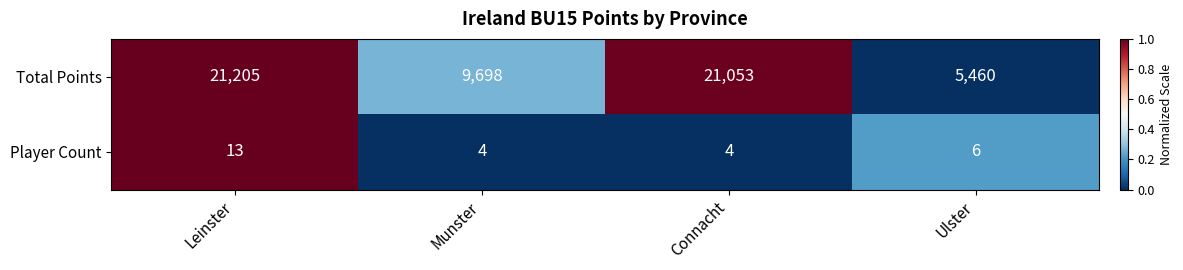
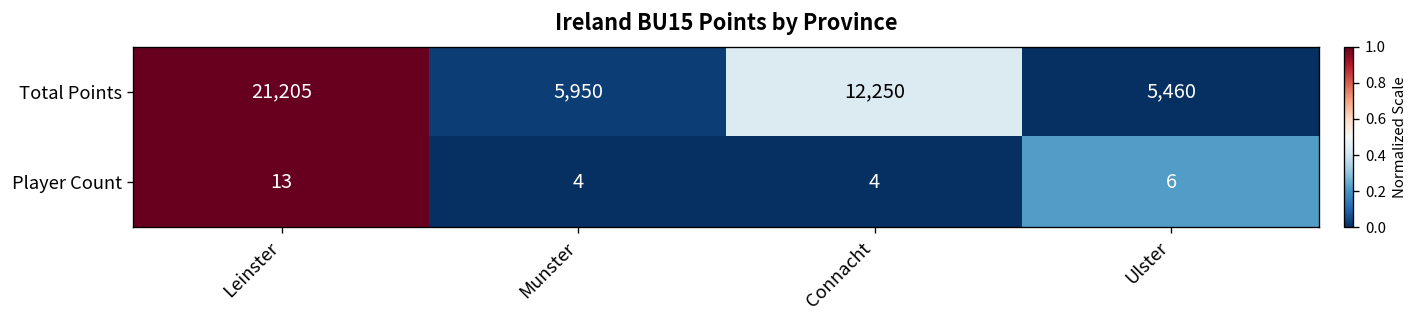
  {
    "Total Points": {
      "Leinster": "21,205",
-     "Munster": "9,698",
-     "Connacht": "21,053",
+     "Munster": "5,950",
+     "Connacht": "12,250",
      "Ulster": "5,460"
    },
    "Player Count": {
      "Leinster": "13",
      "Munster": "4",
      "Connacht": "4",
      "Ulster": "6"
    }
  }
